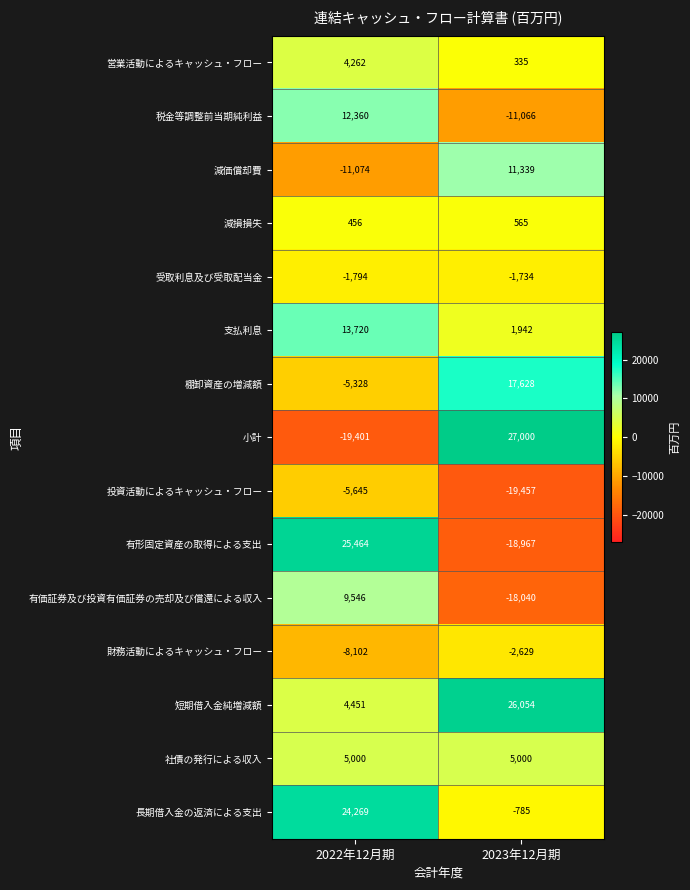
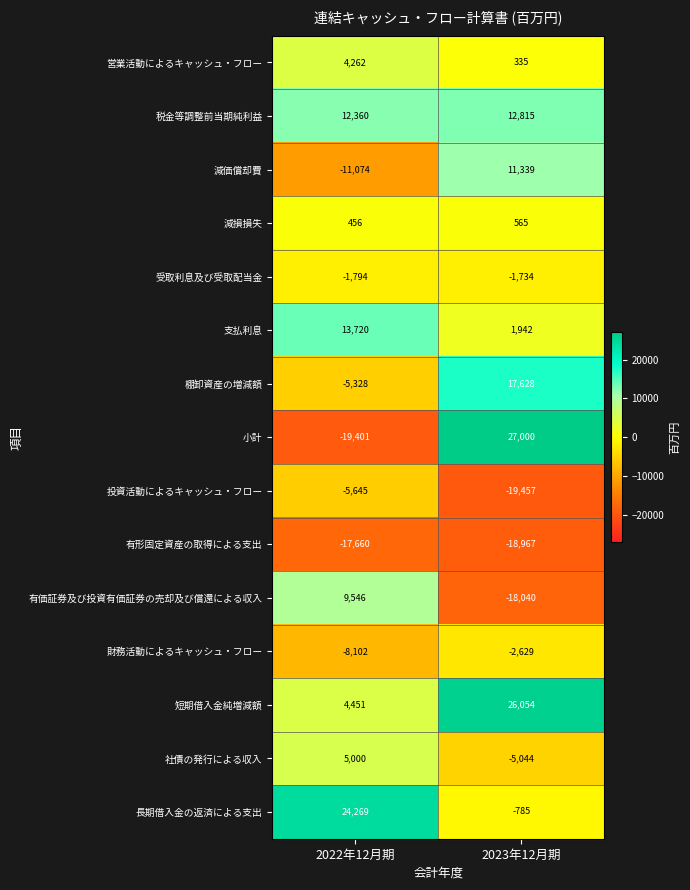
  {
    "営業活動によるキャッシュ・フロー": {
      "2022年12月期": "4,262",
      "2023年12月期": "335"
    },
    "税金等調整前当期純利益": {
      "2022年12月期": "12,360",
-     "2023年12月期": "-11,066"
+     "2023年12月期": "12,815"
    },
    "減価償却費": {
      "2022年12月期": "-11,074",
      "2023年12月期": "11,339"
    },
    "減損損失": {
      "2022年12月期": "456",
      "2023年12月期": "565"
    },
    "受取利息及び受取配当金": {
      "2022年12月期": "-1,794",
      "2023年12月期": "-1,734"
    },
    "支払利息": {
      "2022年12月期": "13,720",
      "2023年12月期": "1,942"
    },
    "棚卸資産の増減額": {
      "2022年12月期": "-5,328",
      "2023年12月期": "17,628"
    },
    "小計": {
      "2022年12月期": "-19,401",
      "2023年12月期": "27,000"
    },
    "投資活動によるキャッシュ・フロー": {
      "2022年12月期": "-5,645",
      "2023年12月期": "-19,457"
    },
    "有形固定資産の取得による支出": {
-     "2022年12月期": "25,464",
+     "2022年12月期": "-17,660",
      "2023年12月期": "-18,967"
    },
    "有価証券及び投資有価証券の売却及び償還による収入": {
      "2022年12月期": "9,546",
      "2023年12月期": "-18,040"
    },
    "財務活動によるキャッシュ・フロー": {
      "2022年12月期": "-8,102",
      "2023年12月期": "-2,629"
    },
    "短期借入金純増減額": {
      "2022年12月期": "4,451",
      "2023年12月期": "26,054"
    },
    "社債の発行による収入": {
      "2022年12月期": "5,000",
-     "2023年12月期": "5,000"
+     "2023年12月期": "-5,044"
    },
    "長期借入金の返済による支出": {
      "2022年12月期": "24,269",
      "2023年12月期": "-785"
    }
  }
